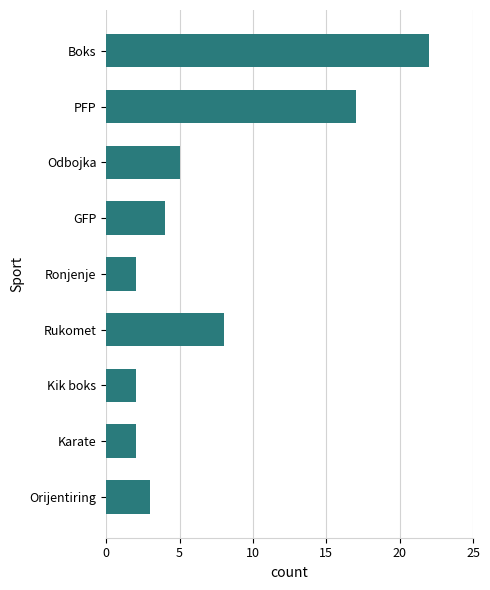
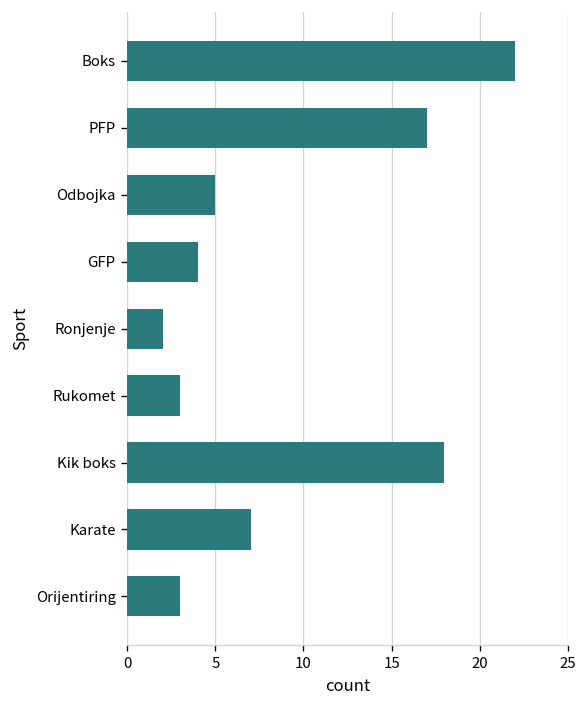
  {
    "Boks": 22,
    "PFP": 17,
    "Odbojka": 5,
    "GFP": 4,
    "Ronjenje": 2,
-   "Rukomet": 8,
-   "Kik boks": 2,
-   "Karate": 2,
+   "Rukomet": 3,
+   "Kik boks": 18,
+   "Karate": 7,
    "Orijentiring": 3
  }
